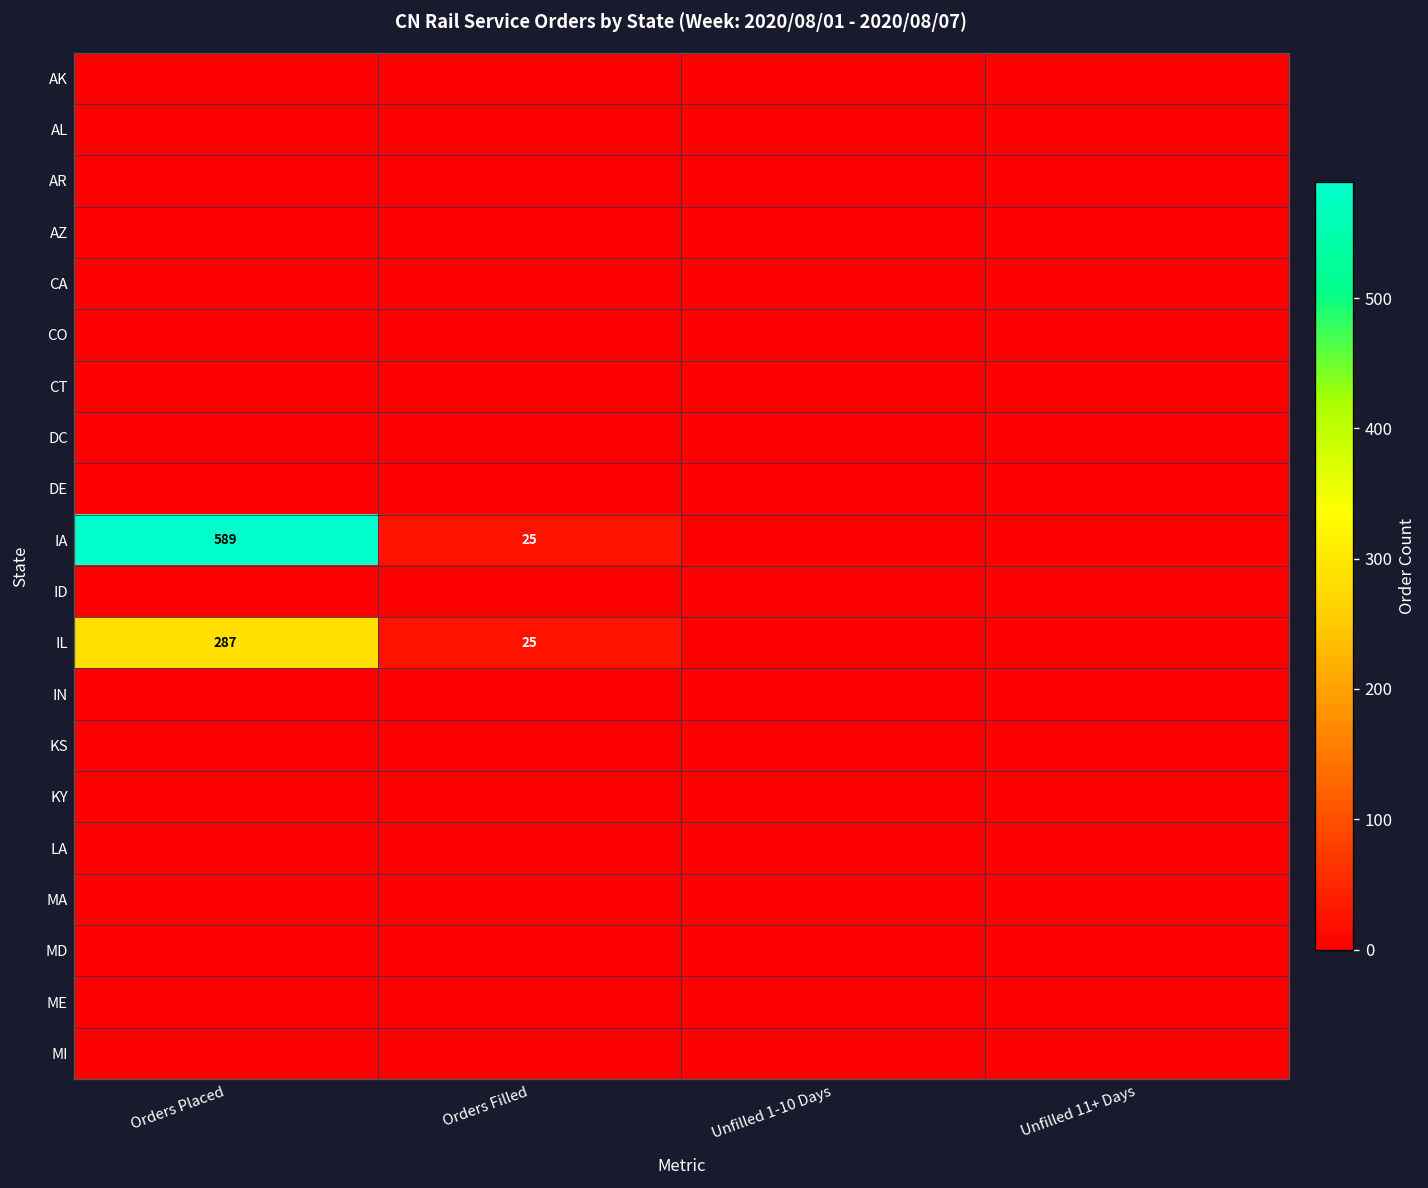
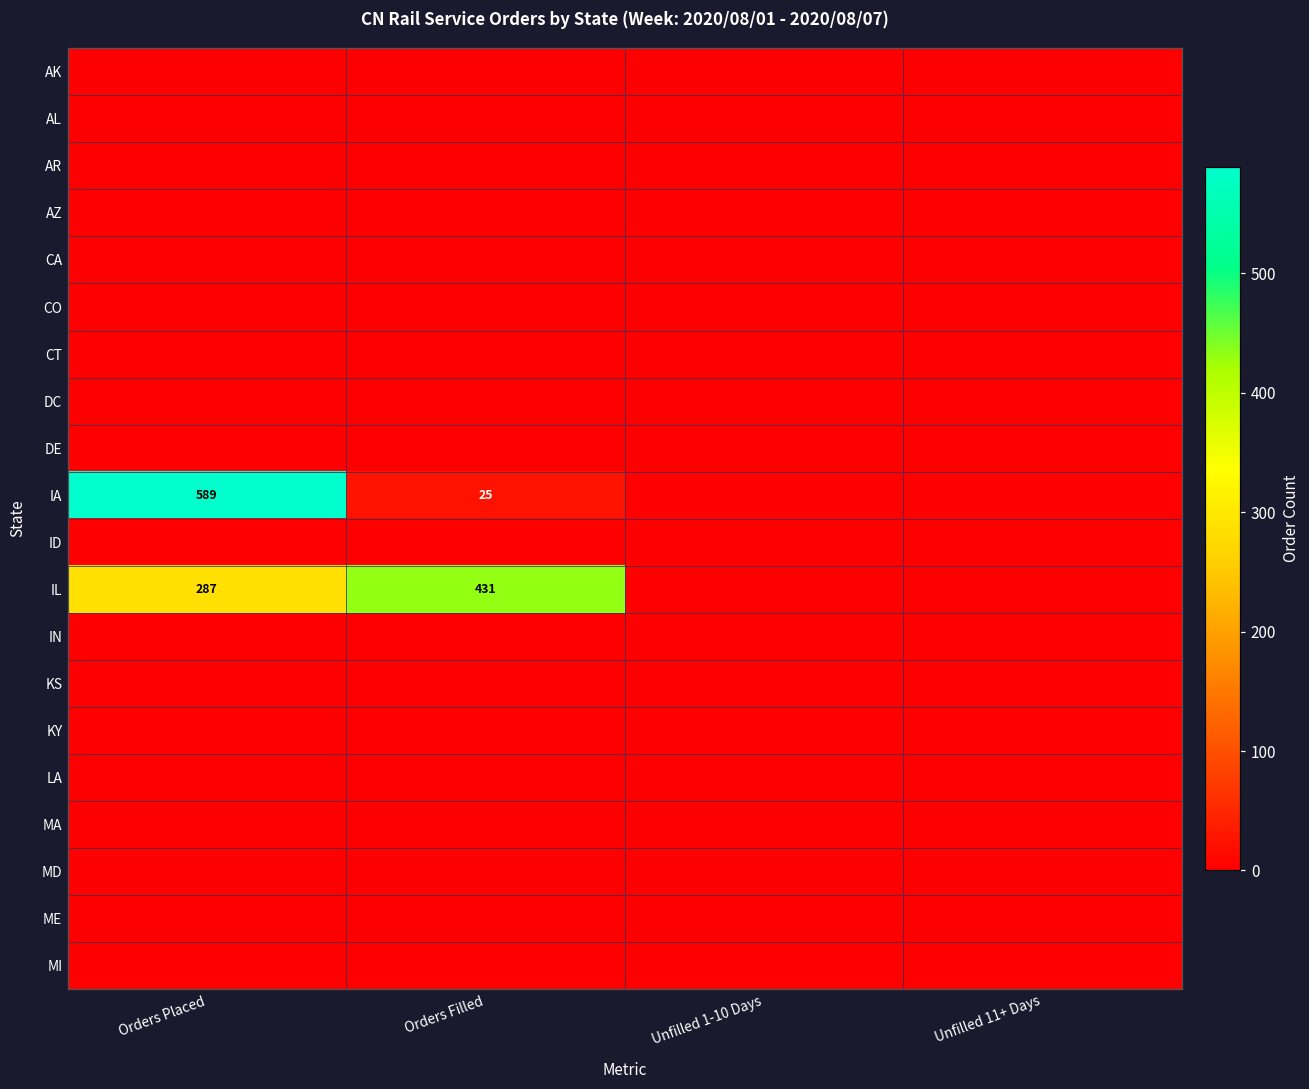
  {
    "IA": {
      "Orders Placed": 589,
      "Orders Filled": 25
    },
    "IL": {
      "Orders Placed": 287,
-     "Orders Filled": 25
+     "Orders Filled": 431
    }
  }
